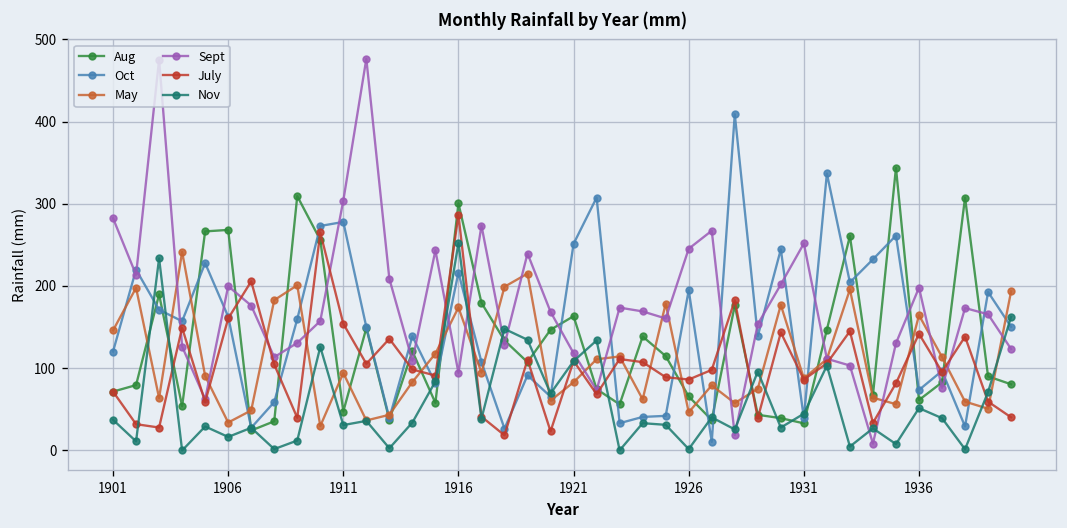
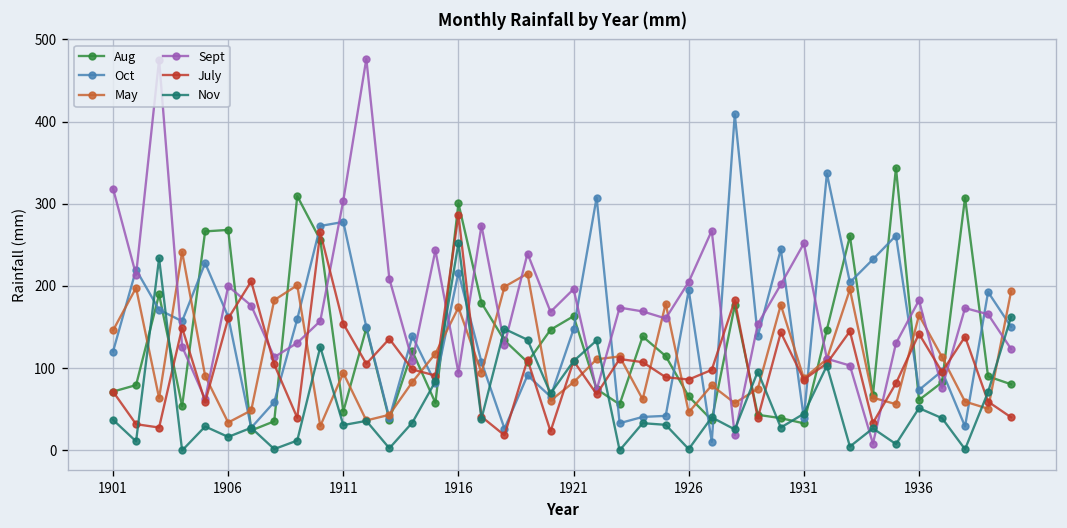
  {
    "Oct": {
      "1901": 120,
      "1911": 280,
      "1916": 220,
-     "1921": 250,
+     "1921": 150,
      "1926": 190,
      "1931": 40,
      "1936": 70
    },
    "Sept": {
-     "1901": 280,
+     "1901": 320,
      "1906": 200,
      "1911": 300,
      "1916": 90,
-     "1921": 120,
-     "1926": 250,
+     "1921": 200,
+     "1926": 200,
      "1931": 250,
-     "1936": 200
+     "1936": 180
    }
  }
